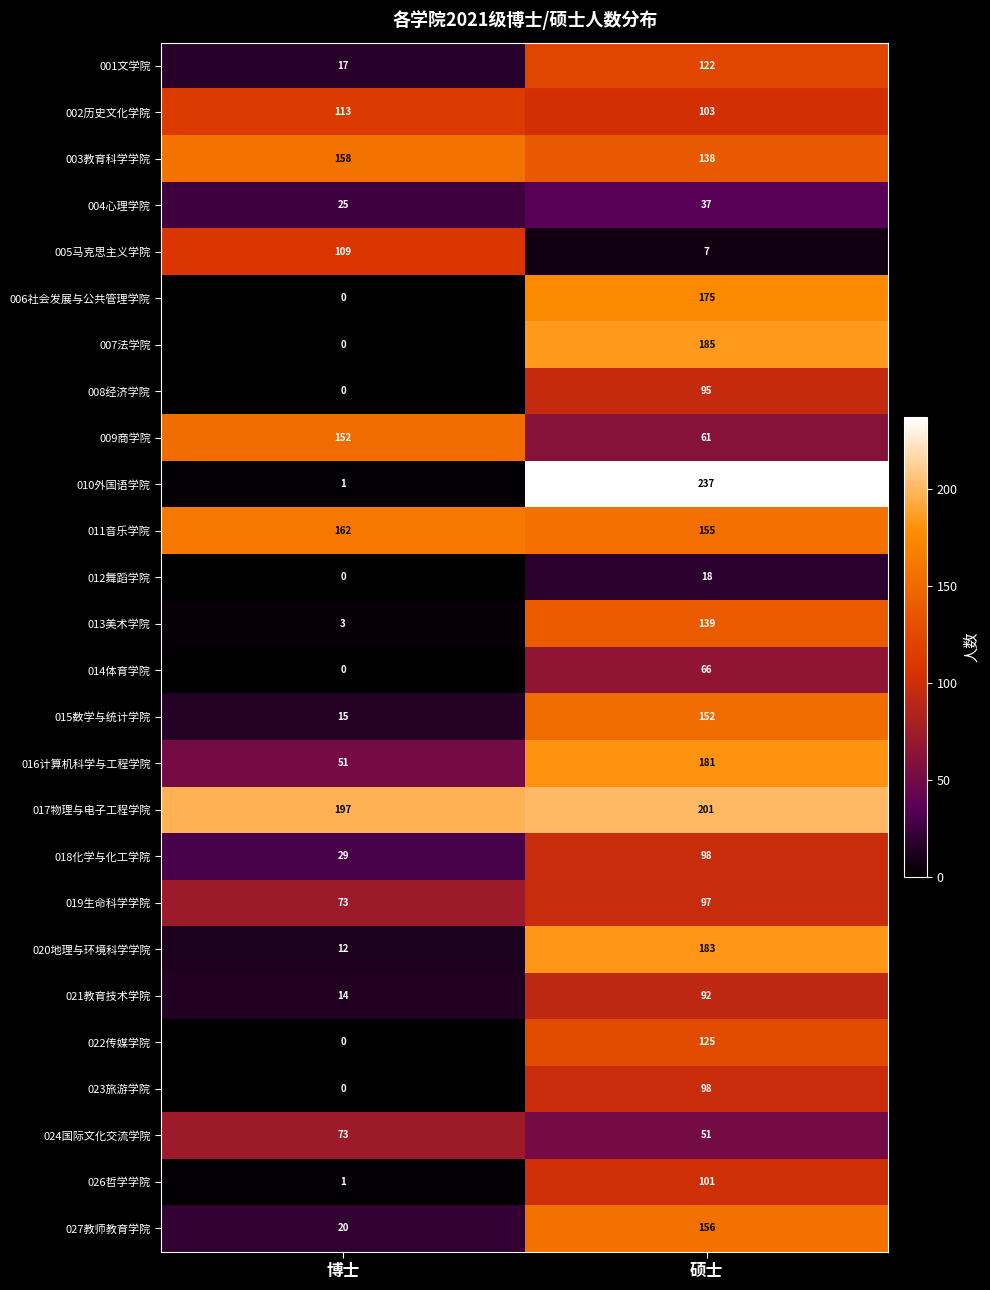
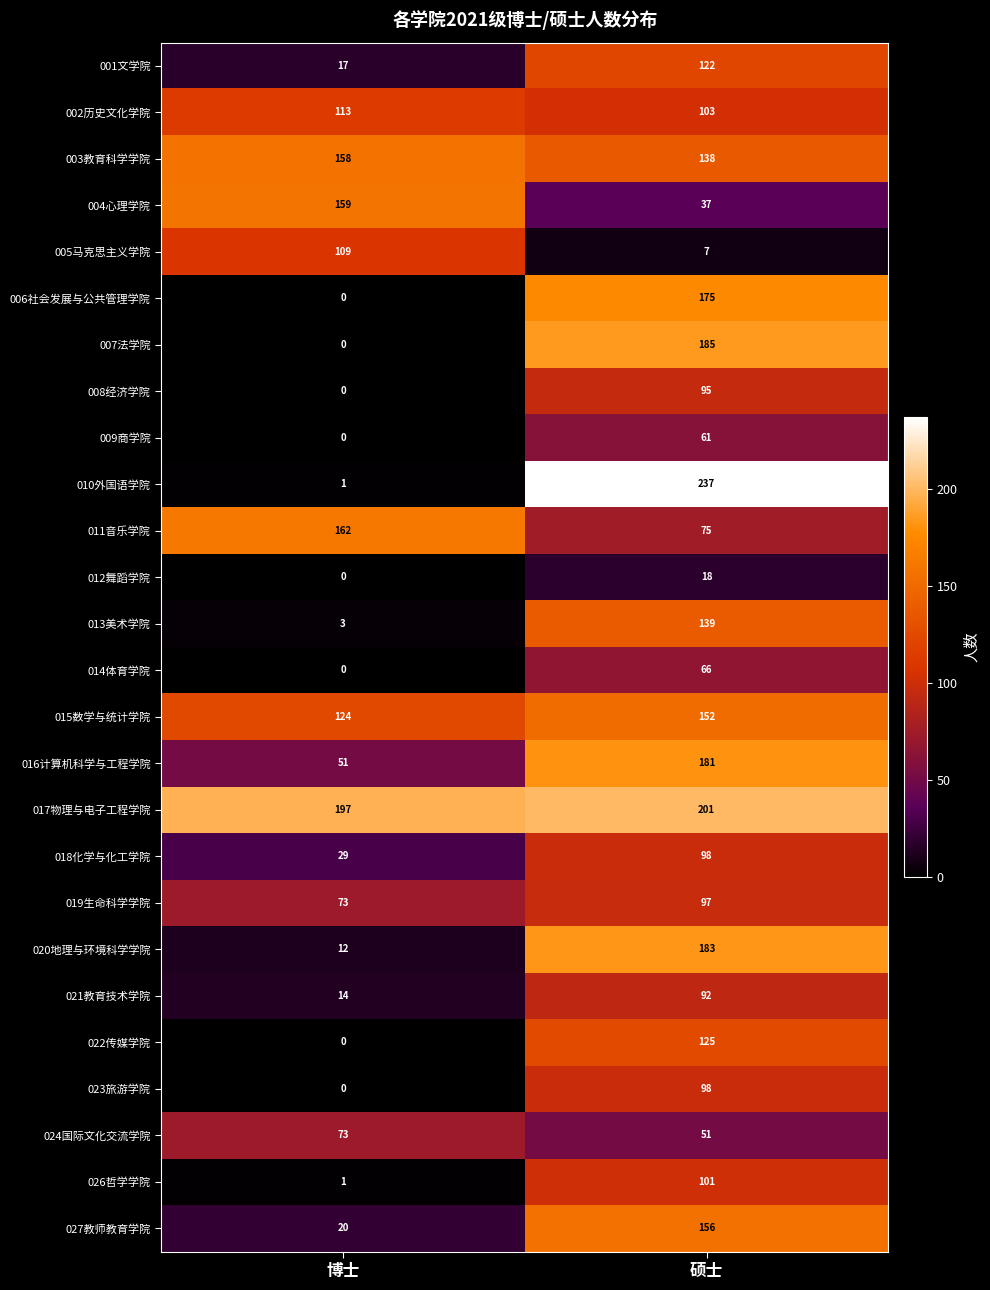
  {
    "001文学院": {
      "博士": 17,
      "硕士": 122
    },
    "002历史文化学院": {
      "博士": 113,
      "硕士": 103
    },
    "003教育科学学院": {
      "博士": 158,
      "硕士": 138
    },
    "004心理学院": {
-     "博士": 25,
+     "博士": 159,
      "硕士": 37
    },
    "005马克思主义学院": {
      "博士": 109,
      "硕士": 7
    },
    "006社会发展与公共管理学院": {
      "博士": 0,
      "硕士": 175
    },
    "007法学院": {
      "博士": 0,
      "硕士": 185
    },
    "008经济学院": {
      "博士": 0,
      "硕士": 95
    },
    "009商学院": {
-     "博士": 152,
+     "博士": 0,
      "硕士": 61
    },
    "010外国语学院": {
      "博士": 1,
      "硕士": 237
    },
    "011音乐学院": {
      "博士": 162,
-     "硕士": 155
+     "硕士": 75
    },
    "012舞蹈学院": {
      "博士": 0,
      "硕士": 18
    },
    "013美术学院": {
      "博士": 3,
      "硕士": 139
    },
    "014体育学院": {
      "博士": 0,
      "硕士": 66
    },
    "015数学与统计学院": {
-     "博士": 15,
+     "博士": 124,
      "硕士": 152
    },
    "016计算机科学与工程学院": {
      "博士": 51,
      "硕士": 181
    },
    "017物理与电子工程学院": {
      "博士": 197,
      "硕士": 201
    },
    "018化学与化工学院": {
      "博士": 29,
      "硕士": 98
    },
    "019生命科学学院": {
      "博士": 73,
      "硕士": 97
    },
    "020地理与环境科学学院": {
      "博士": 12,
      "硕士": 183
    },
    "021教育技术学院": {
      "博士": 14,
      "硕士": 92
    },
    "022传媒学院": {
      "博士": 0,
      "硕士": 125
    },
    "023旅游学院": {
      "博士": 0,
      "硕士": 98
    },
    "024国际文化交流学院": {
      "博士": 73,
      "硕士": 51
    },
    "026哲学学院": {
      "博士": 1,
      "硕士": 101
    },
    "027教师教育学院": {
      "博士": 20,
      "硕士": 156
    }
  }
